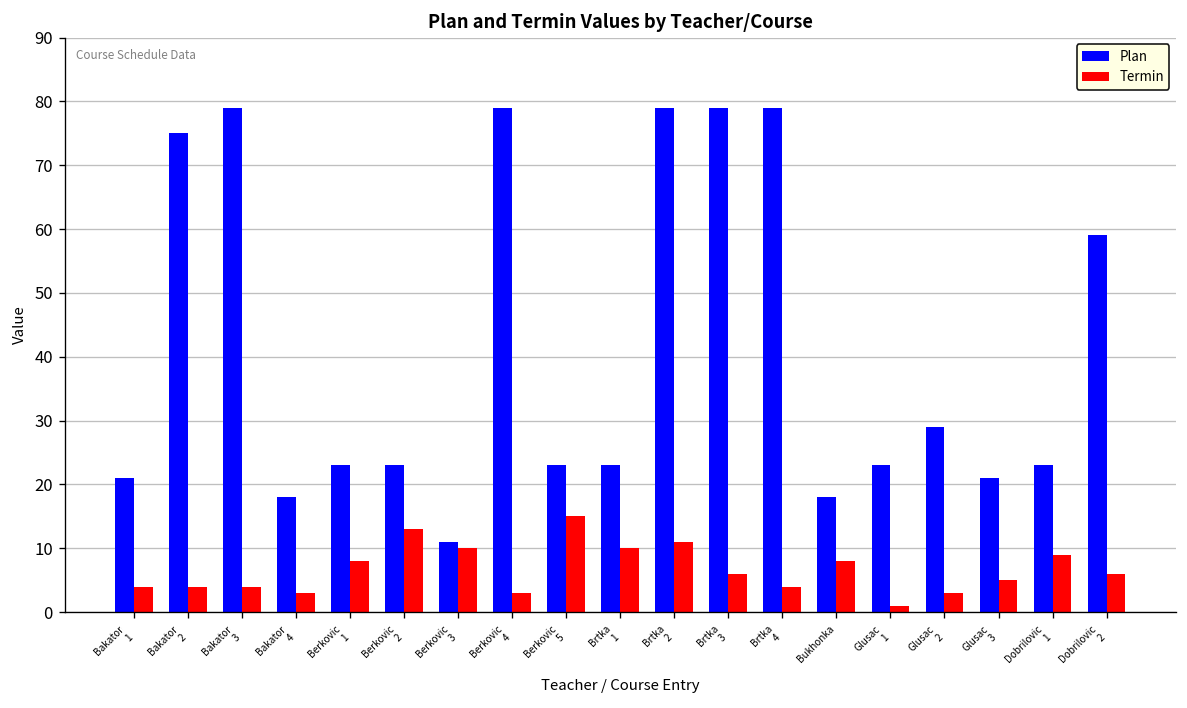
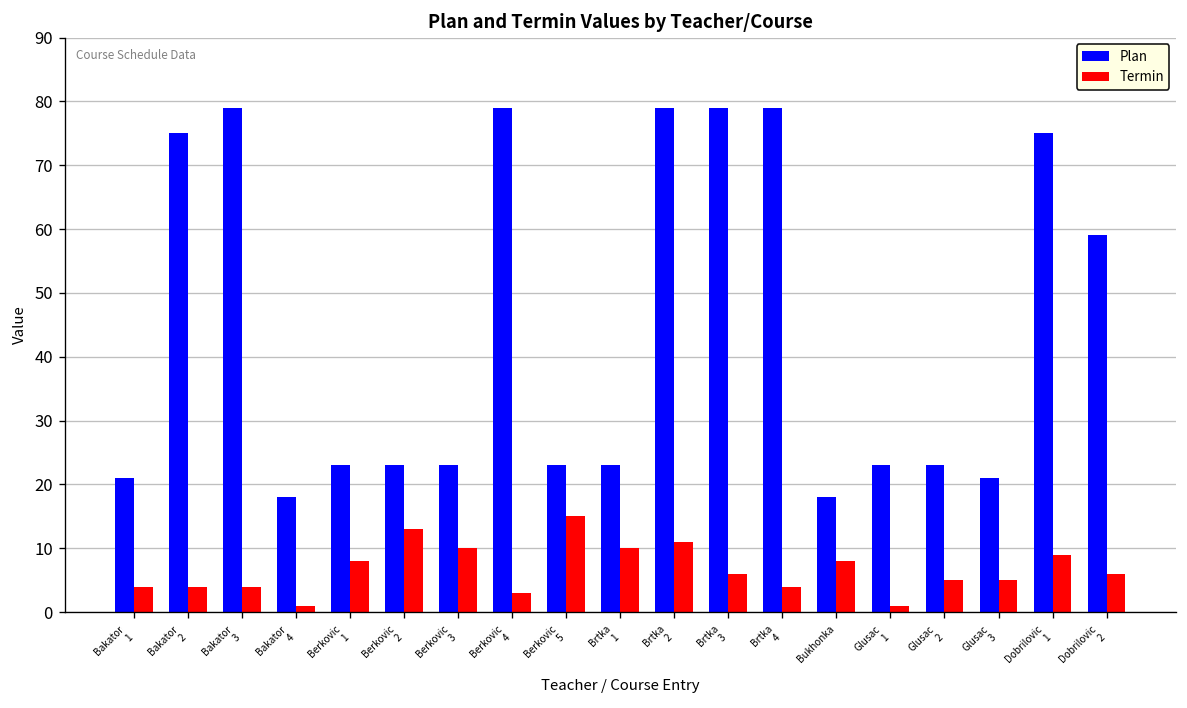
  {
    "Plan": {
      "Bakator 1": 21,
      "Bakator 2": 75,
      "Bakator 3": 79,
      "Bakator 4": 18,
      "Berkovic 1": 23,
      "Berkovic 2": 23,
-     "Berkovic 3": 11,
+     "Berkovic 3": 23,
      "Berkovic 4": 79,
      "Berkovic 5": 23,
      "Brtka 1": 23,
      "Brtka 2": 79,
      "Brtka 3": 79,
      "Brtka 4": 79,
      "Bukhonka": 18,
      "Glusac 1": 23,
-     "Glusac 2": 29,
+     "Glusac 2": 23,
      "Glusac 3": 21,
-     "Dobrilovic 1": 23,
+     "Dobrilovic 1": 75,
      "Dobrilovic 2": 59
    },
    "Termin": {
      "Bakator 1": 4,
      "Bakator 2": 4,
      "Bakator 3": 4,
-     "Bakator 4": 3,
+     "Bakator 4": 1,
      "Berkovic 1": 8,
      "Berkovic 2": 13,
      "Berkovic 3": 10,
      "Berkovic 4": 3,
      "Berkovic 5": 15,
      "Brtka 1": 10,
      "Brtka 2": 11,
      "Brtka 3": 6,
      "Brtka 4": 4,
      "Bukhonka": 8,
      "Glusac 1": 1,
-     "Glusac 2": 3,
+     "Glusac 2": 5,
      "Glusac 3": 5,
      "Dobrilovic 1": 9,
      "Dobrilovic 2": 6
    }
  }
